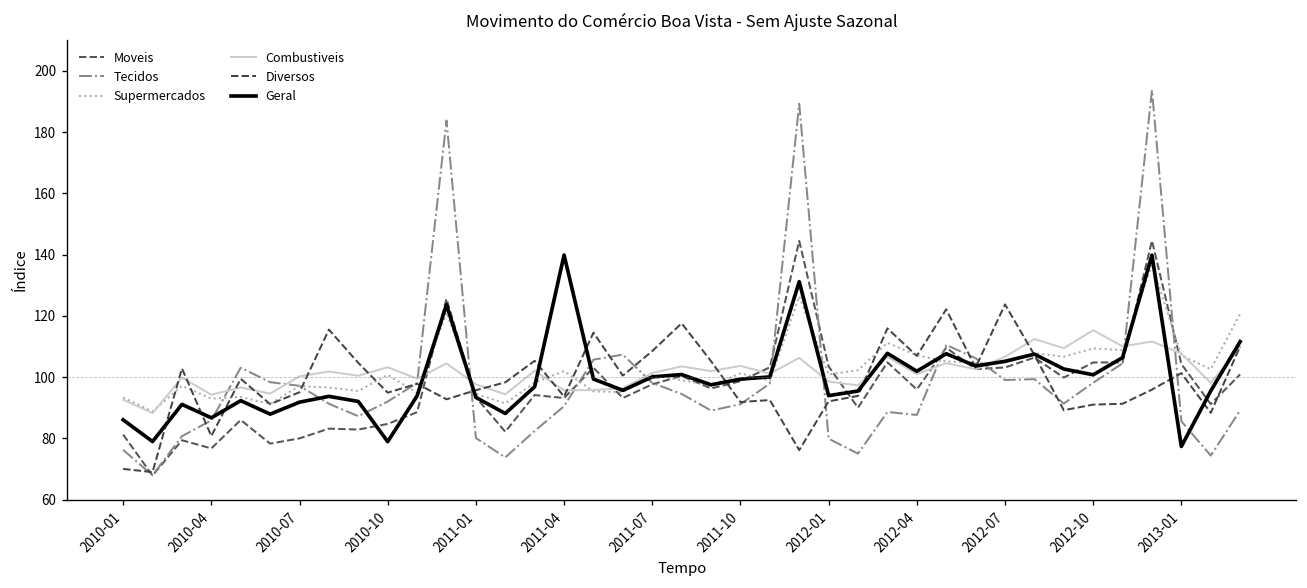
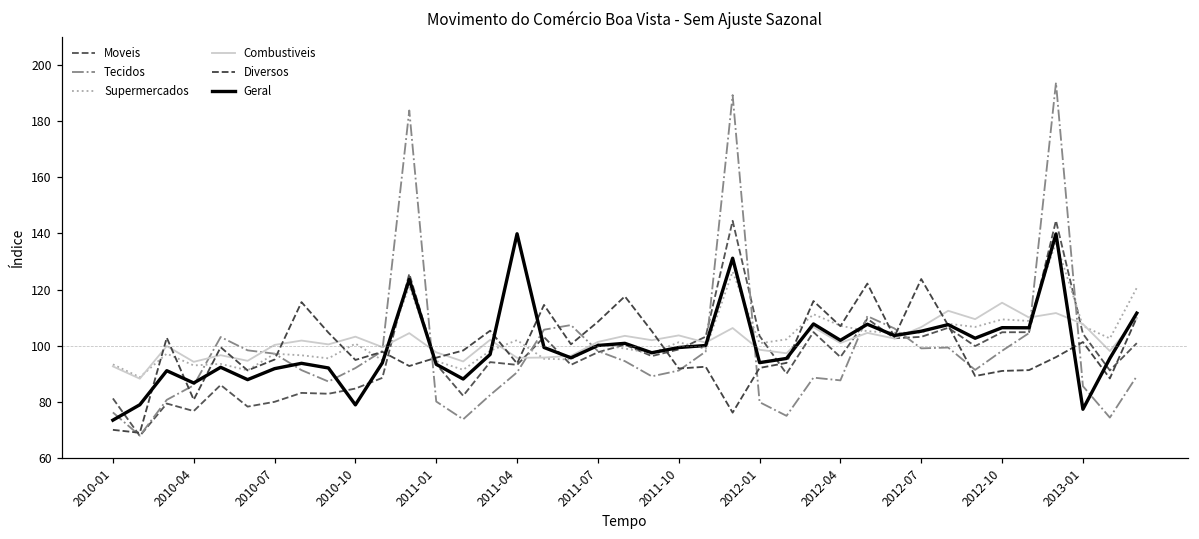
  {
    "Geral": {
-     "2010-01": 86,
+     "2010-01": 73,
      "2010-07": 92,
      "2010-10": 79,
      "2011-04": 140,
      "2012-01": 94,
-     "2012-10": 101,
+     "2012-10": 106,
      "2013-01": 77
    }
  }
